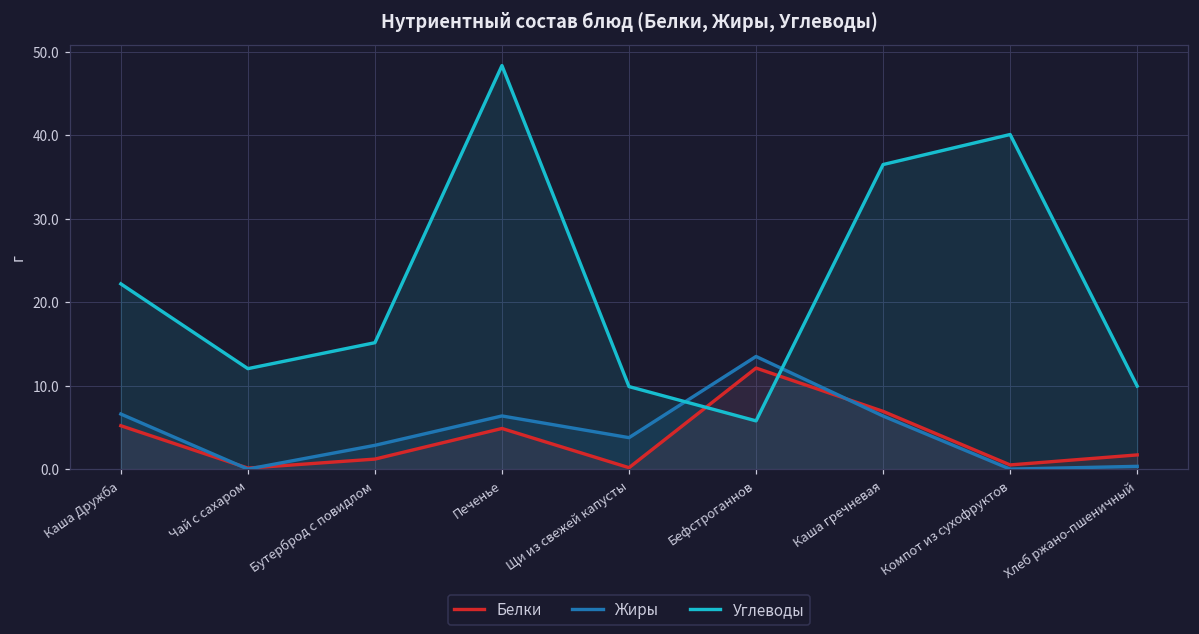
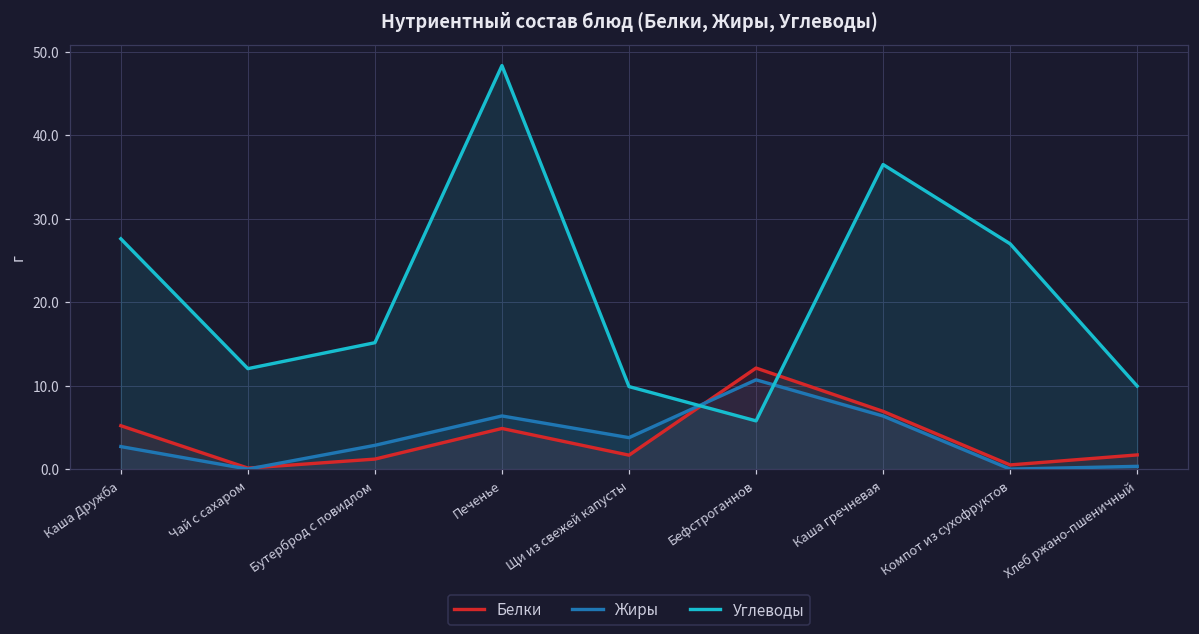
  {
    "Белки": {
      "Каша Дружба": 5,
      "Бутерброд с повидлом": 1,
      "Печенье": 5,
-     "Щи из свежей капусты": 0,
+     "Щи из свежей капусты": 2,
      "Бефстроганнов": 12,
      "Каша гречневая": 7,
      "Компот из сухофруктов": 1,
      "Хлеб ржано-пшеничный": 2
    },
    "Жиры": {
-     "Каша Дружба": 7,
+     "Каша Дружба": 3,
      "Бутерброд с повидлом": 3,
      "Печенье": 6,
      "Щи из свежей капусты": 4,
-     "Бефстроганнов": 14,
+     "Бефстроганнов": 11,
      "Каша гречневая": 6,
      "Компот из сухофруктов": 0,
      "Хлеб ржано-пшеничный": 0
    },
    "Углеводы": {
-     "Каша Дружба": 22,
+     "Каша Дружба": 28,
      "Чай с сахаром": 12,
      "Бутерброд с повидлом": 15,
      "Печенье": 48,
      "Щи из свежей капусты": 10,
      "Бефстроганнов": 6,
      "Каша гречневая": 37,
-     "Компот из сухофруктов": 40,
+     "Компот из сухофруктов": 27,
      "Хлеб ржано-пшеничный": 10
    }
  }
